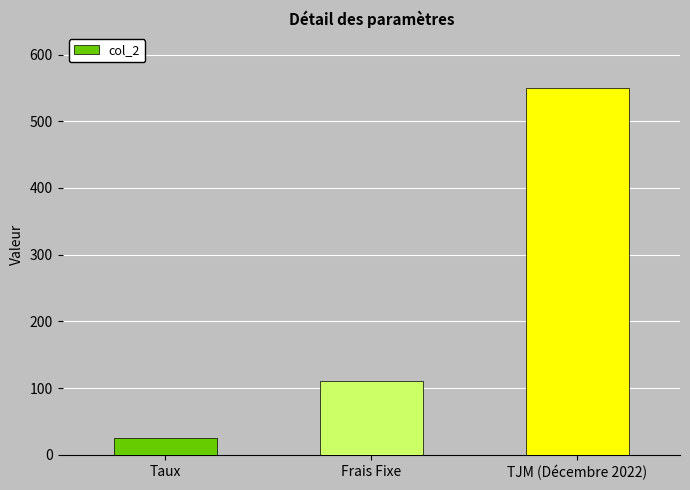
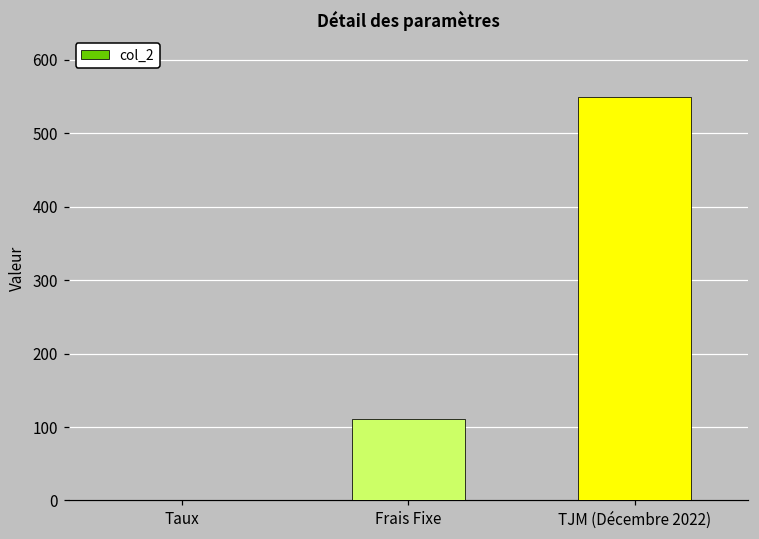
  {
-   "Taux": 20,
+   "Taux": 0,
    "Frais Fixe": 110,
    "TJM (Décembre 2022)": 550
  }
